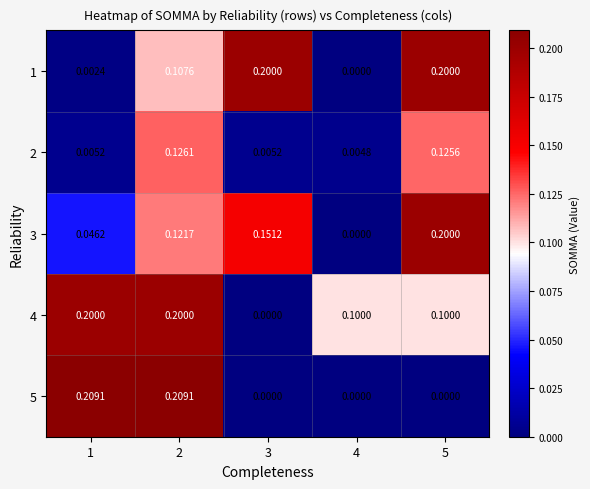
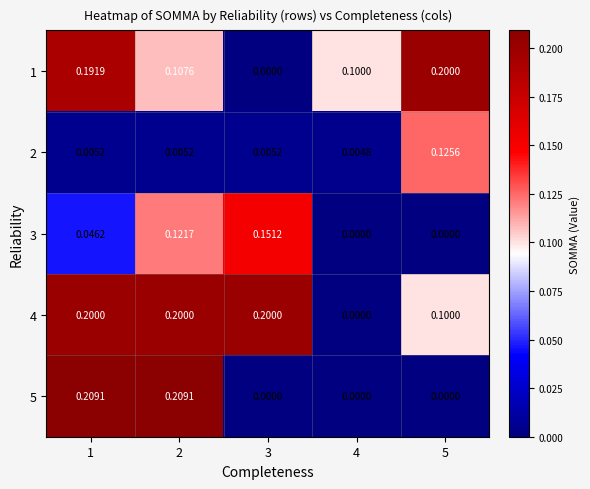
  {
    "1": {
-     "1": 0.0024,
+     "1": 0.1919,
      "2": 0.1076,
-     "3": 0.2000,
-     "4": 0.0000,
+     "3": 0.0000,
+     "4": 0.1000,
      "5": 0.2000
    },
    "2": {
      "1": 0.0052,
-     "2": 0.1261,
+     "2": 0.0052,
      "3": 0.0052,
      "4": 0.0048,
      "5": 0.1256
    },
    "3": {
      "1": 0.0462,
      "2": 0.1217,
      "3": 0.1512,
      "4": 0.0000,
-     "5": 0.2000
+     "5": 0.0000
    },
    "4": {
      "1": 0.2000,
      "2": 0.2000,
-     "3": 0.0000,
-     "4": 0.1000,
+     "3": 0.2000,
+     "4": 0.0000,
      "5": 0.1000
    },
    "5": {
      "1": 0.2091,
      "2": 0.2091,
      "3": 0.0000,
      "4": 0.0000,
      "5": 0.0000
    }
  }
